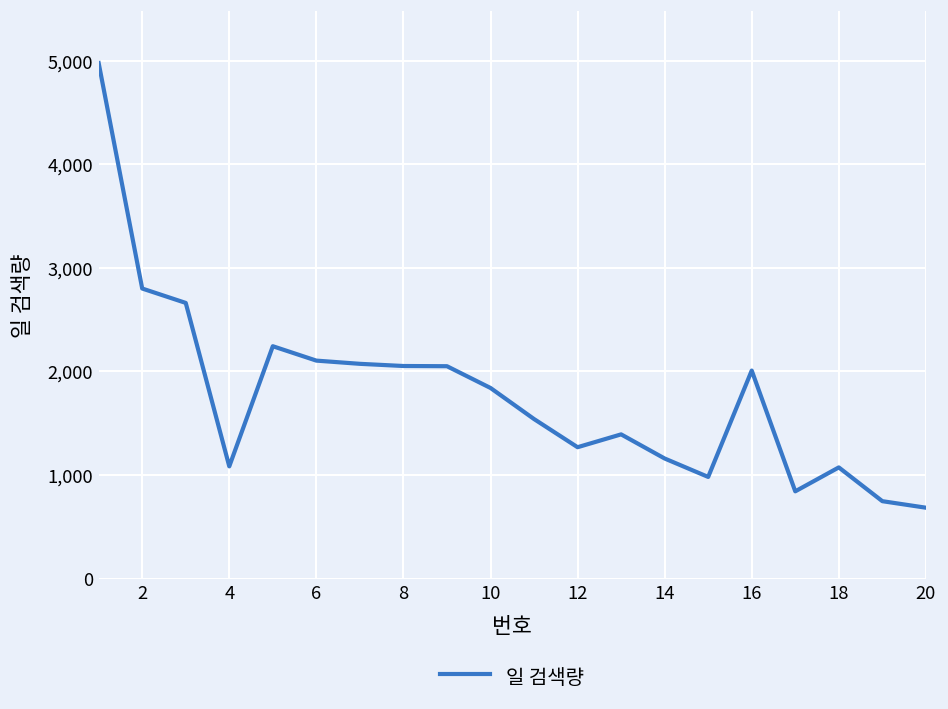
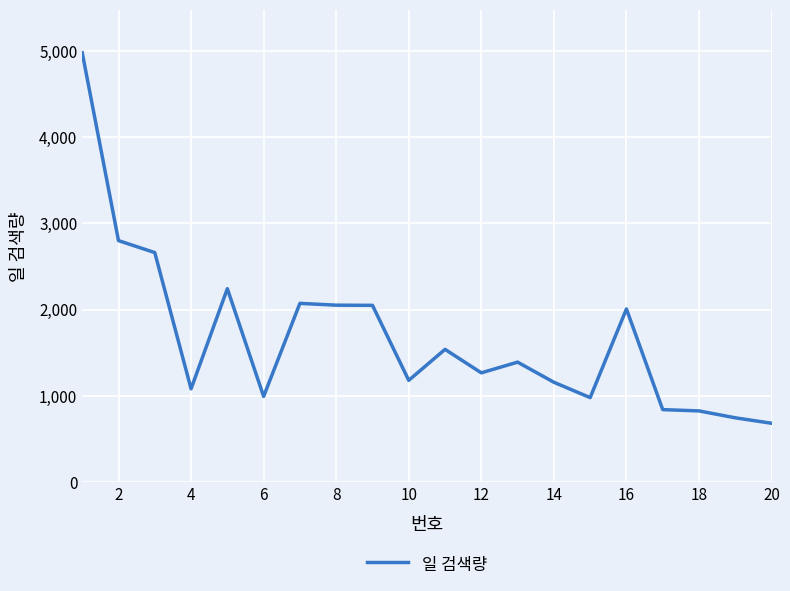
  {
    "2": "2,800",
    "4": "1,100",
-   "6": "2,100",
+   "6": "1,000",
    "8": "2,100",
-   "10": "1,800",
+   "10": "1,200",
    "12": "1,300",
    "14": "1,200",
    "16": "2,000",
-   "18": "1,100",
+   "18": "800",
    "20": "700"
  }
